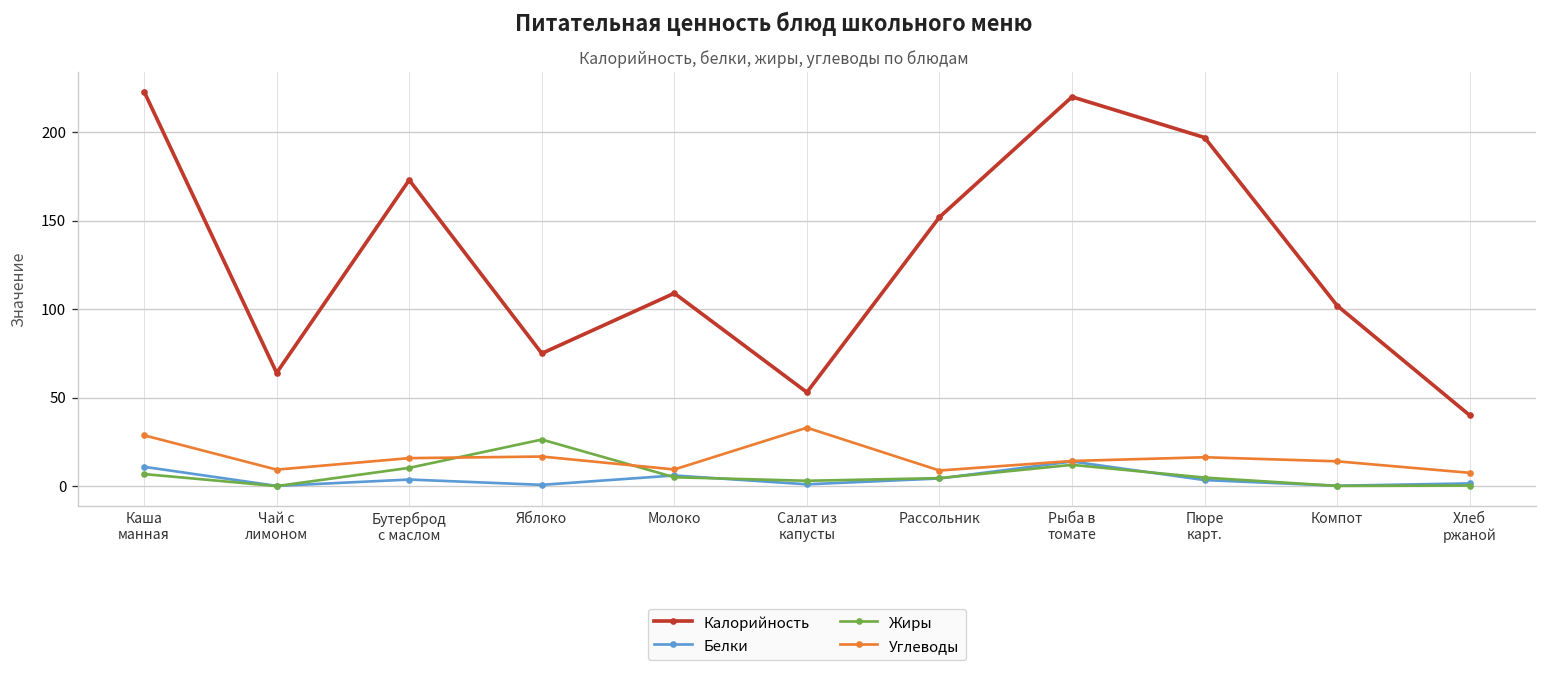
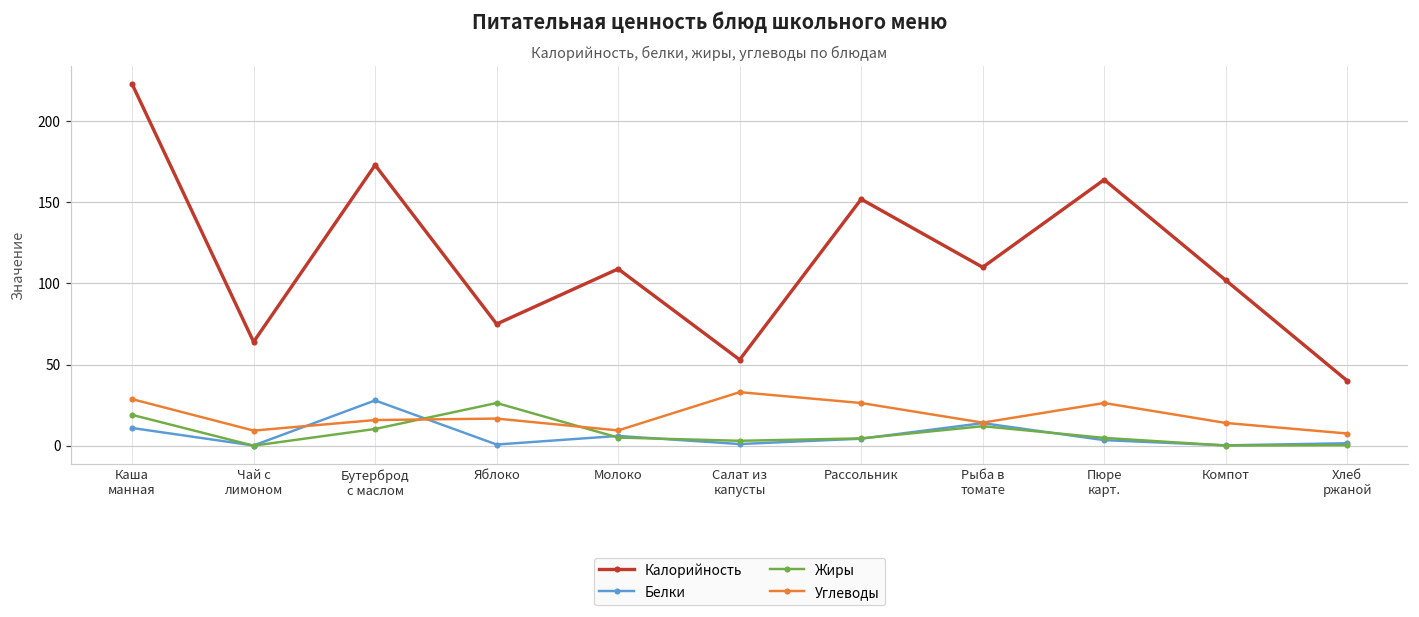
  {
    "Калорийность": {
      "Каша манная": 223,
      "Чай с лимоном": 64,
      "Бутерброд с маслом": 173,
      "Яблоко": 75,
      "Молоко": 109,
      "Салат из капусты": 53,
      "Рассольник": 152,
-     "Рыба в томате": 220,
-     "Пюре карт.": 197,
+     "Рыба в томате": 110,
+     "Пюре карт.": 164,
      "Компот": 102,
      "Хлеб ржаной": 40
    },
    "Белки": {
      "Каша манная": 11,
-     "Бутерброд с маслом": 4,
+     "Бутерброд с маслом": 28,
      "Яблоко": 1,
      "Салат из капусты": 1
    },
    "Жиры": {
-     "Каша манная": 7,
+     "Каша манная": 19,
      "Бутерброд с маслом": 10,
      "Яблоко": 26,
      "Салат из капусты": 3,
      "Рыба в томате": 12
    },
    "Углеводы": {
      "Каша манная": 29,
      "Чай с лимоном": 9,
      "Бутерброд с маслом": 16,
      "Яблоко": 17,
      "Молоко": 9,
      "Салат из капусты": 33,
-     "Рассольник": 9,
-     "Пюре карт.": 16,
+     "Рассольник": 26,
+     "Пюре карт.": 26,
      "Компот": 14,
      "Хлеб ржаной": 8
    }
  }
